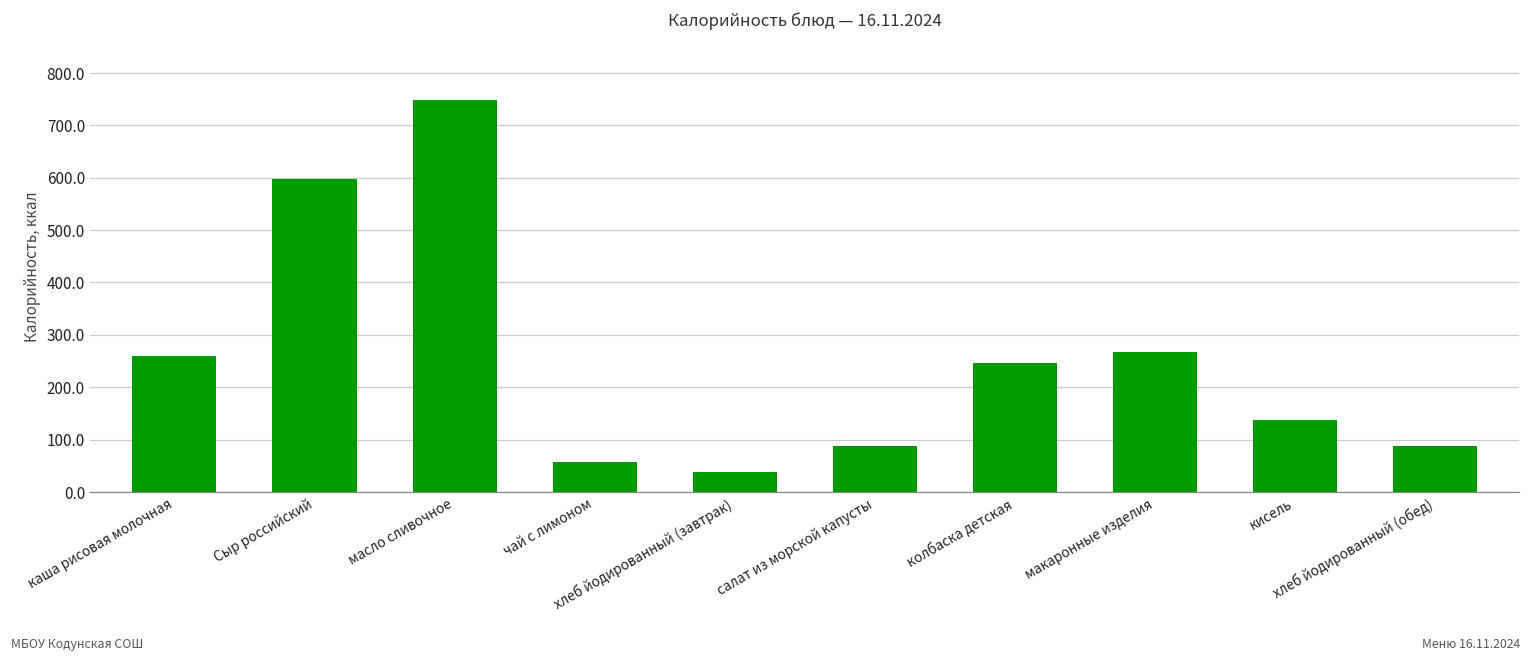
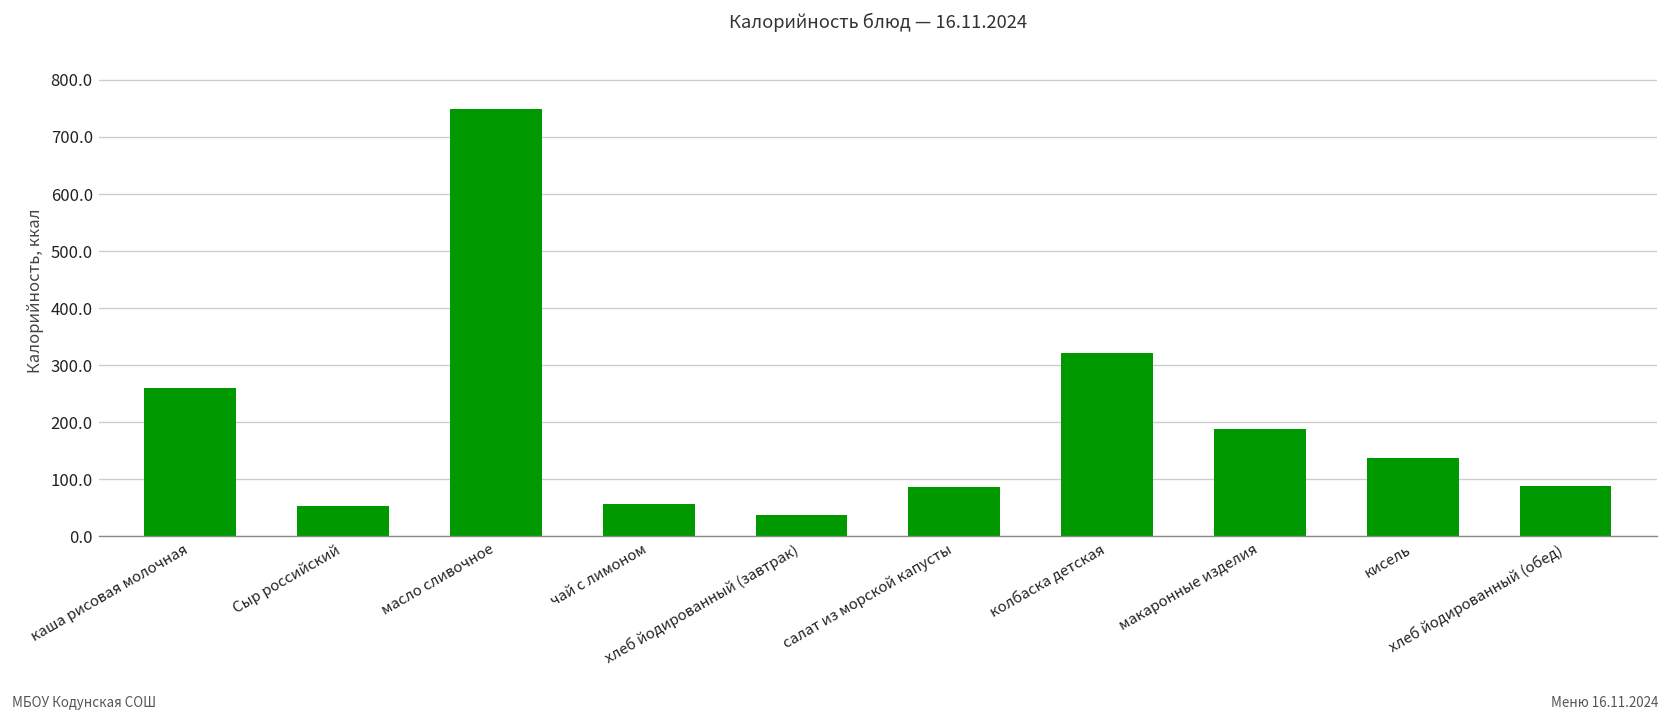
  {
    "каша рисовая молочная": 260,
-   "Сыр российский": 600,
+   "Сыр российский": 50,
    "масло сливочное": 750,
    "чай с лимоном": 60,
    "хлеб йодированный (завтрак)": 40,
    "салат из морской капусты": 90,
-   "колбаска детская": 250,
-   "макаронные изделия": 270,
+   "колбаска детская": 320,
+   "макаронные изделия": 190,
    "кисель": 140,
    "хлеб йодированный (обед)": 90
  }
